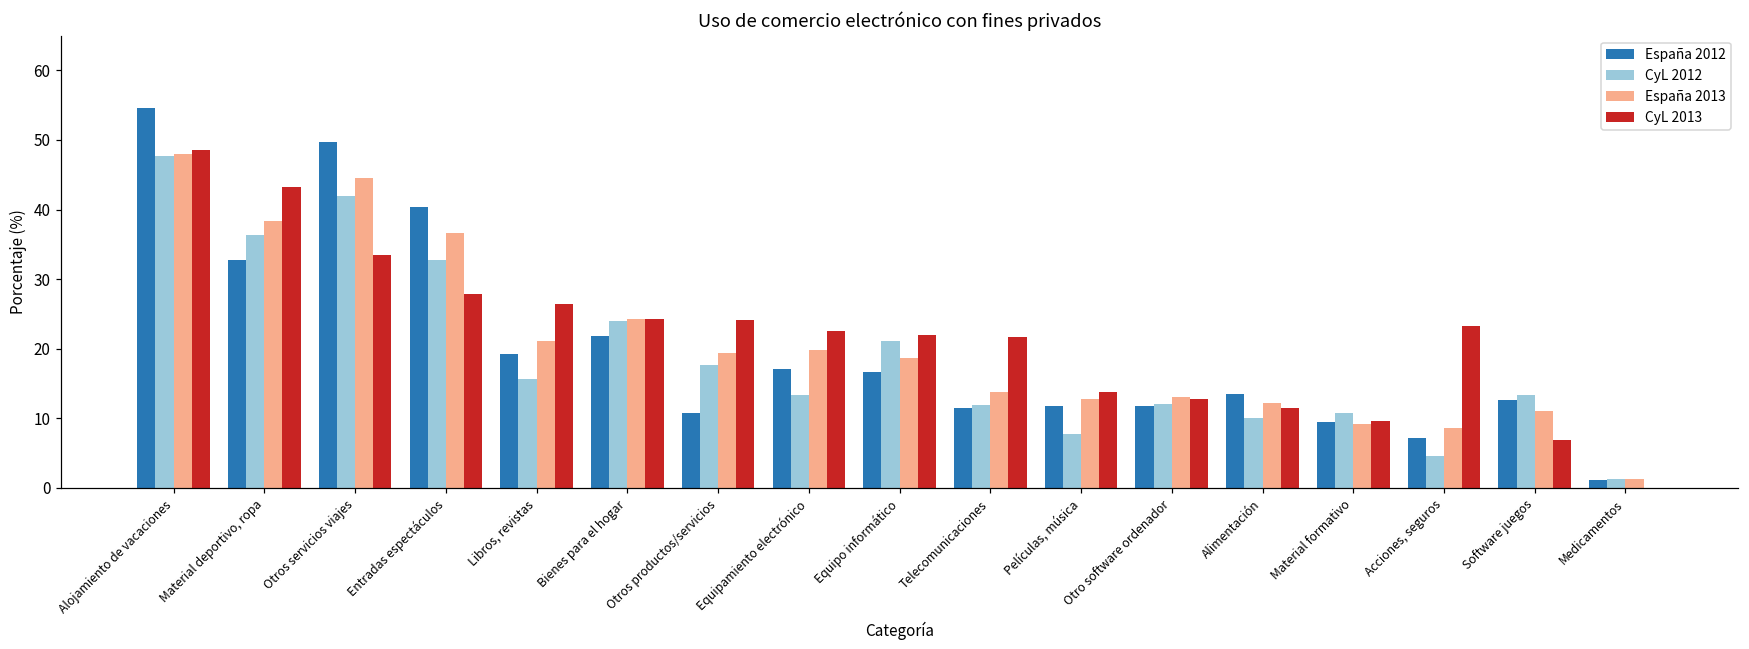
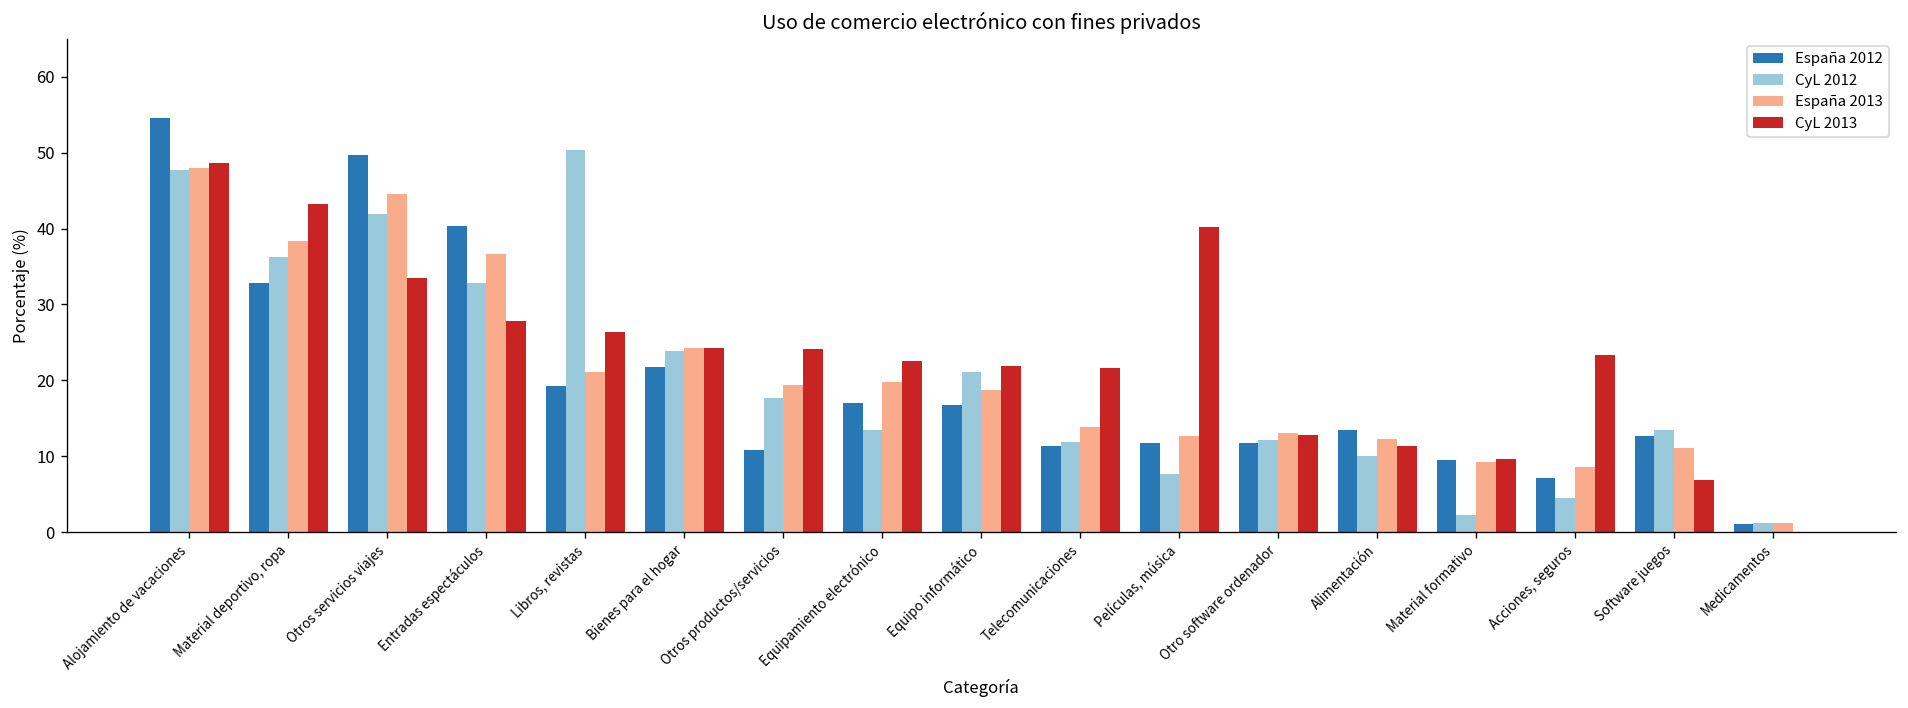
  {
    "España 2012": {
      "Alojamiento de vacaciones": 55,
      "Material deportivo, ropa": 33,
      "Otros servicios viajes": 50,
      "Entradas espectáculos": 40,
      "Libros, revistas": 19,
      "Bienes para el hogar": 22,
      "Otros productos/servicios": 11,
      "Equipamiento electrónico": 17,
      "Equipo informático": 17,
      "Telecomunicaciones": 11,
      "Películas, música": 12,
      "Otro software ordenador": 12,
      "Alimentación": 14,
      "Material formativo": 10,
      "Acciones, seguros": 7,
      "Software juegos": 13,
      "Medicamentos": 1
    },
    "CyL 2012": {
      "Alojamiento de vacaciones": 48,
      "Material deportivo, ropa": 36,
      "Otros servicios viajes": 42,
      "Entradas espectáculos": 33,
-     "Libros, revistas": 16,
+     "Libros, revistas": 50,
      "Bienes para el hogar": 24,
      "Otros productos/servicios": 18,
      "Equipamiento electrónico": 13,
      "Equipo informático": 21,
      "Telecomunicaciones": 12,
      "Películas, música": 8,
      "Otro software ordenador": 12,
      "Alimentación": 10,
-     "Material formativo": 11,
+     "Material formativo": 2,
      "Acciones, seguros": 5,
      "Software juegos": 13,
      "Medicamentos": 1
    },
    "España 2013": {
      "Alojamiento de vacaciones": 48,
      "Material deportivo, ropa": 38,
      "Otros servicios viajes": 45,
      "Entradas espectáculos": 37,
      "Libros, revistas": 21,
      "Bienes para el hogar": 24,
      "Otros productos/servicios": 19,
      "Equipamiento electrónico": 20,
      "Equipo informático": 19,
      "Telecomunicaciones": 14,
      "Películas, música": 13,
      "Otro software ordenador": 13,
      "Alimentación": 12,
      "Material formativo": 9,
      "Acciones, seguros": 9,
      "Software juegos": 11,
      "Medicamentos": 1
    },
    "CyL 2013": {
      "Alojamiento de vacaciones": 49,
      "Material deportivo, ropa": 43,
      "Otros servicios viajes": 34,
      "Entradas espectáculos": 28,
      "Libros, revistas": 26,
      "Bienes para el hogar": 24,
      "Otros productos/servicios": 24,
      "Equipamiento electrónico": 23,
      "Equipo informático": 22,
      "Telecomunicaciones": 22,
-     "Películas, música": 14,
+     "Películas, música": 40,
      "Otro software ordenador": 13,
      "Alimentación": 11,
      "Material formativo": 10,
      "Acciones, seguros": 23,
      "Software juegos": 7,
      "Medicamentos": 0
    }
  }
